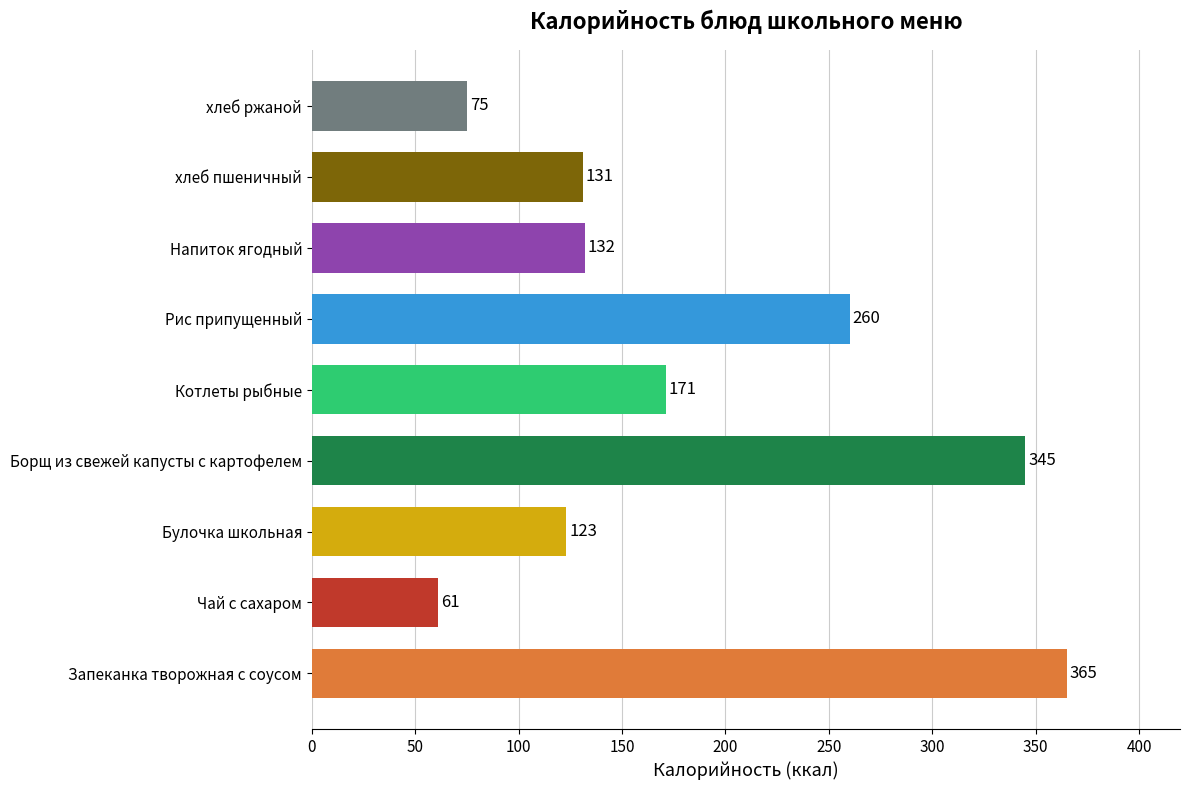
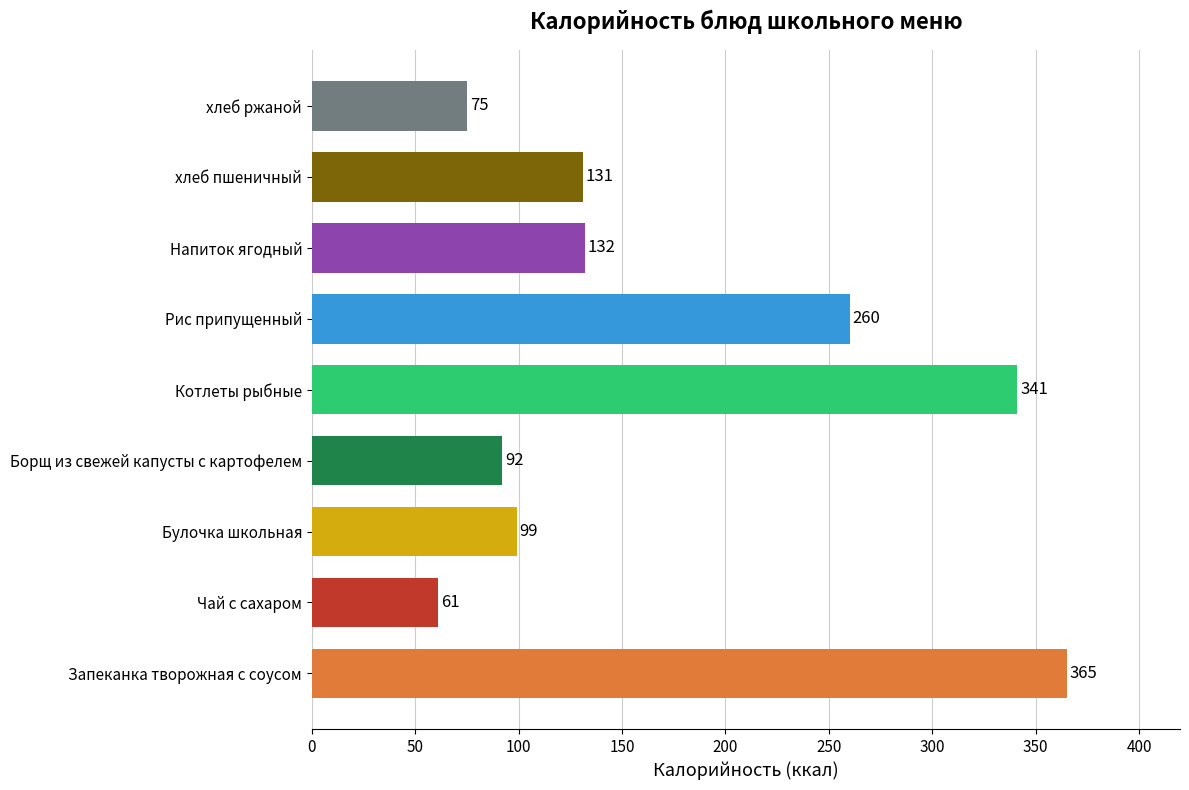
  {
    "хлеб ржаной": 75,
    "хлеб пшеничный": 131,
    "Напиток ягодный": 132,
    "Рис припущенный": 260,
-   "Котлеты рыбные": 171,
-   "Борщ из свежей капусты с картофелем": 345,
-   "Булочка школьная": 123,
+   "Котлеты рыбные": 341,
+   "Борщ из свежей капусты с картофелем": 92,
+   "Булочка школьная": 99,
    "Чай с сахаром": 61,
    "Запеканка творожная с соусом": 365
  }
